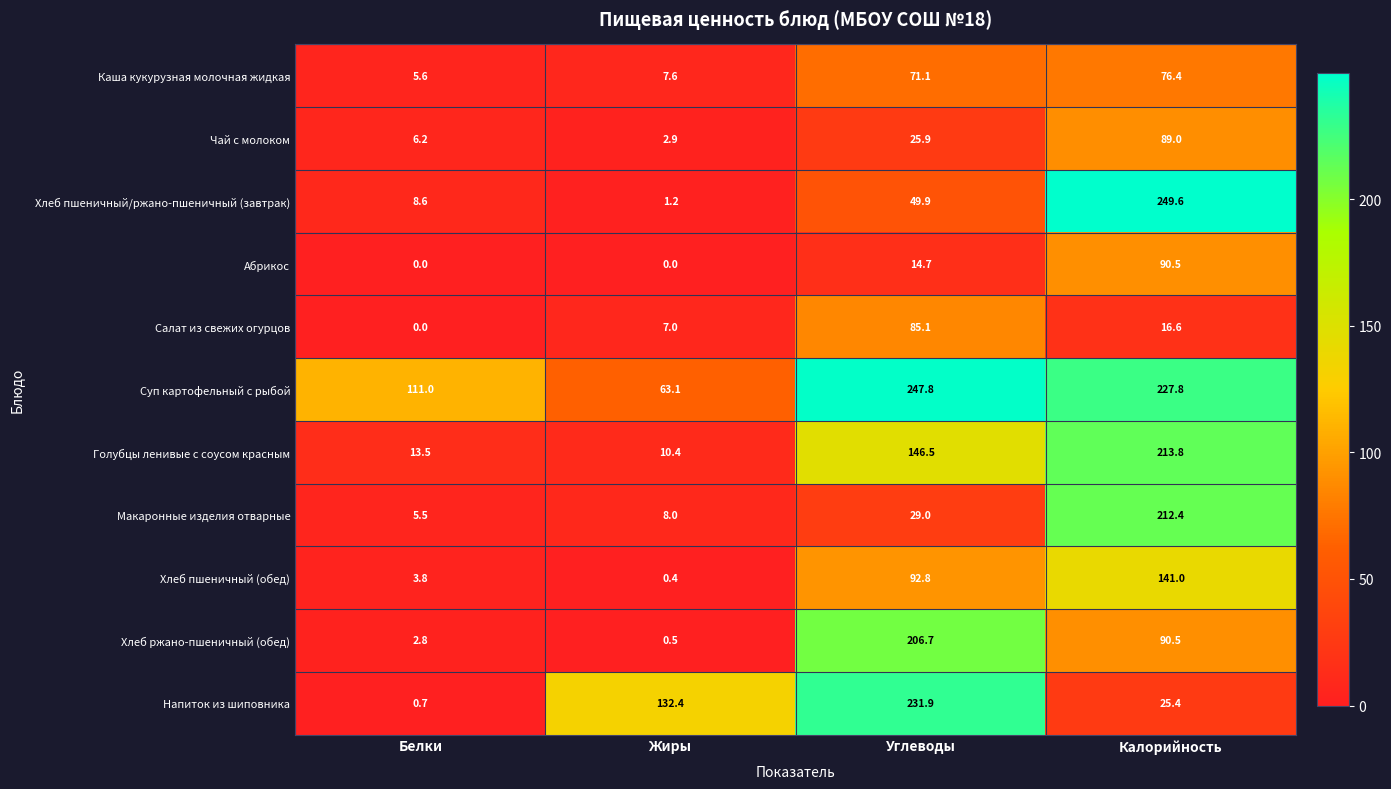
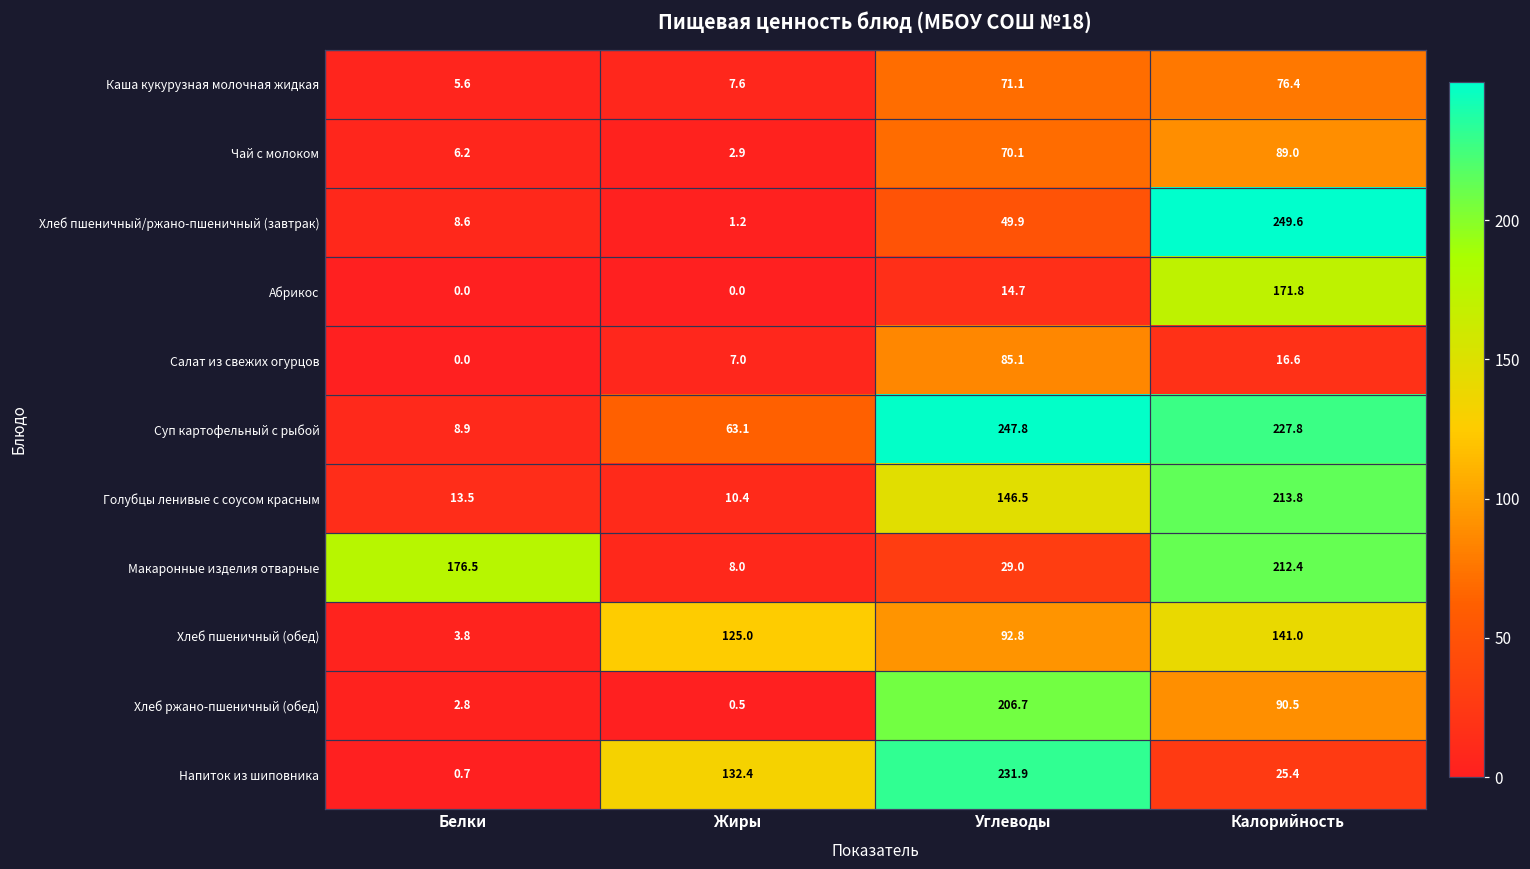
  {
    "Каша кукурузная молочная жидкая": {
      "Белки": 5.6,
      "Жиры": 7.6,
      "Углеводы": 71.1,
      "Калорийность": 76.4
    },
    "Чай с молоком": {
      "Белки": 6.2,
      "Жиры": 2.9,
-     "Углеводы": 25.9,
+     "Углеводы": 70.1,
      "Калорийность": 89.0
    },
    "Хлеб пшеничный/ржано-пшеничный (завтрак)": {
      "Белки": 8.6,
      "Жиры": 1.2,
      "Углеводы": 49.9,
      "Калорийность": 249.6
    },
    "Абрикос": {
      "Белки": 0.0,
      "Жиры": 0.0,
      "Углеводы": 14.7,
-     "Калорийность": 90.5
+     "Калорийность": 171.8
    },
    "Салат из свежих огурцов": {
      "Белки": 0.0,
      "Жиры": 7.0,
      "Углеводы": 85.1,
      "Калорийность": 16.6
    },
    "Суп картофельный с рыбой": {
-     "Белки": 111.0,
+     "Белки": 8.9,
      "Жиры": 63.1,
      "Углеводы": 247.8,
      "Калорийность": 227.8
    },
    "Голубцы ленивые с соусом красным": {
      "Белки": 13.5,
      "Жиры": 10.4,
      "Углеводы": 146.5,
      "Калорийность": 213.8
    },
    "Макаронные изделия отварные": {
-     "Белки": 5.5,
+     "Белки": 176.5,
      "Жиры": 8.0,
      "Углеводы": 29.0,
      "Калорийность": 212.4
    },
    "Хлеб пшеничный (обед)": {
      "Белки": 3.8,
-     "Жиры": 0.4,
+     "Жиры": 125.0,
      "Углеводы": 92.8,
      "Калорийность": 141.0
    },
    "Хлеб ржано-пшеничный (обед)": {
      "Белки": 2.8,
      "Жиры": 0.5,
      "Углеводы": 206.7,
      "Калорийность": 90.5
    },
    "Напиток из шиповника": {
      "Белки": 0.7,
      "Жиры": 132.4,
      "Углеводы": 231.9,
      "Калорийность": 25.4
    }
  }
